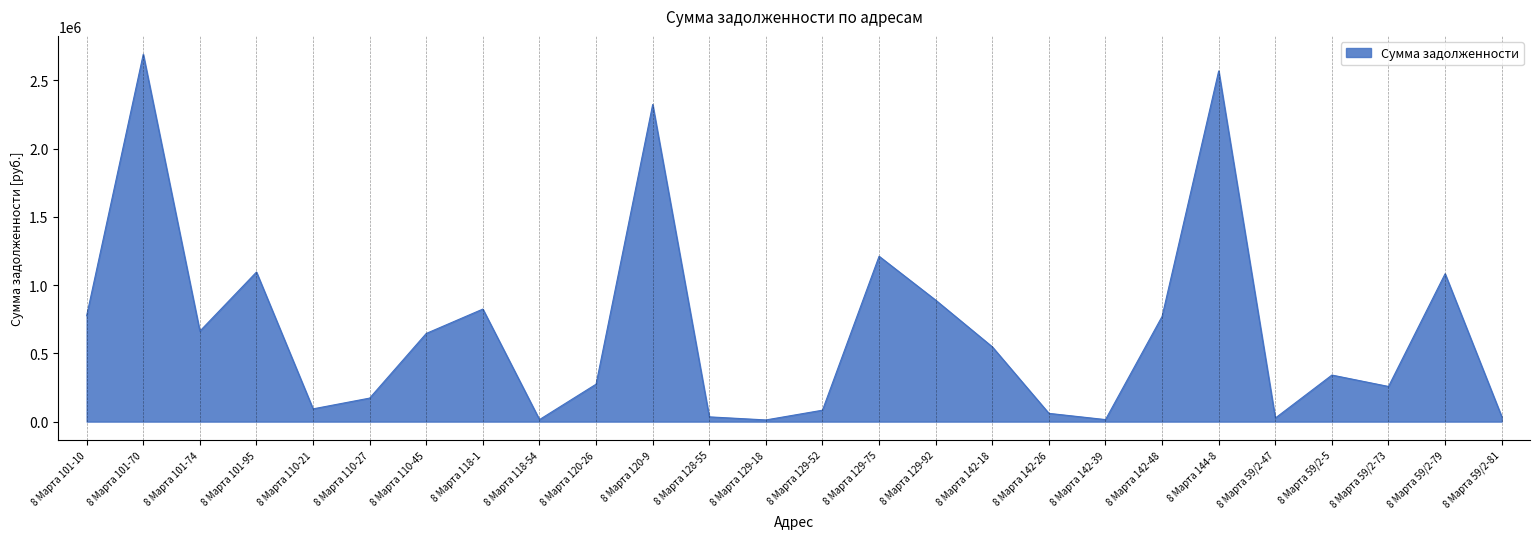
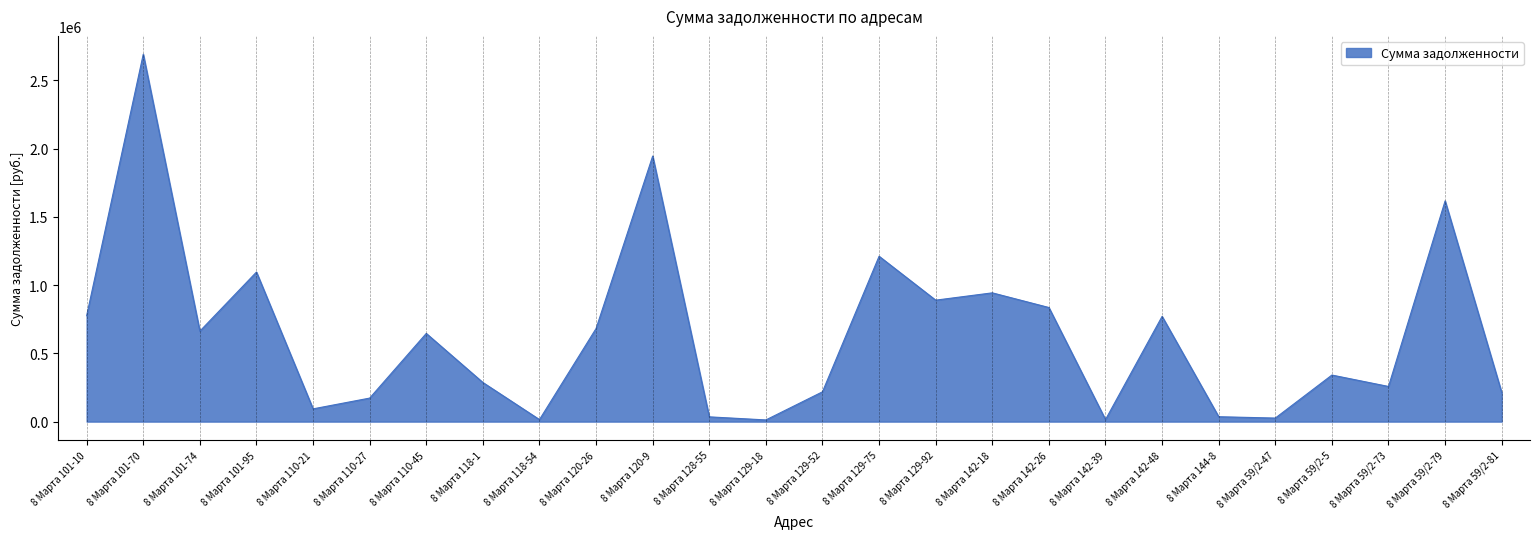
  {
    "8 Марта 101-10": 780000,
    "8 Марта 101-70": 2690000,
    "8 Марта 101-74": 660000,
    "8 Марта 101-95": 1100000,
    "8 Марта 110-21": 90000,
    "8 Марта 110-27": 170000,
    "8 Марта 110-45": 650000,
-   "8 Марта 118-1": 820000,
+   "8 Марта 118-1": 290000,
    "8 Марта 118-54": 10000,
-   "8 Марта 120-26": 270000,
-   "8 Марта 120-9": 2320000,
+   "8 Марта 120-26": 680000,
+   "8 Марта 120-9": 1950000,
    "8 Марта 128-55": 30000,
    "8 Марта 129-18": 10000,
-   "8 Марта 129-52": 80000,
+   "8 Марта 129-52": 220000,
    "8 Марта 129-75": 1210000,
    "8 Марта 129-92": 890000,
-   "8 Марта 142-18": 550000,
-   "8 Марта 142-26": 60000,
+   "8 Марта 142-18": 940000,
+   "8 Марта 142-26": 840000,
    "8 Марта 142-39": 10000,
    "8 Марта 142-48": 770000,
-   "8 Марта 144-8": 2570000,
+   "8 Марта 144-8": 40000,
    "8 Марта 59/2-47": 30000,
    "8 Марта 59/2-5": 340000,
    "8 Марта 59/2-73": 260000,
-   "8 Марта 59/2-79": 1080000,
-   "8 Марта 59/2-81": 40000
+   "8 Марта 59/2-79": 1620000,
+   "8 Марта 59/2-81": 210000
  }
